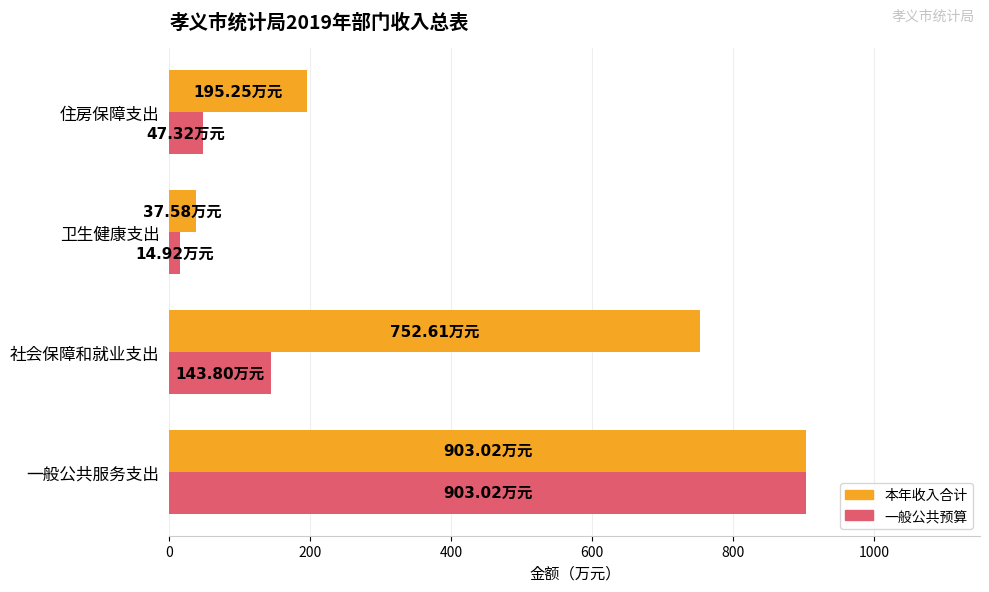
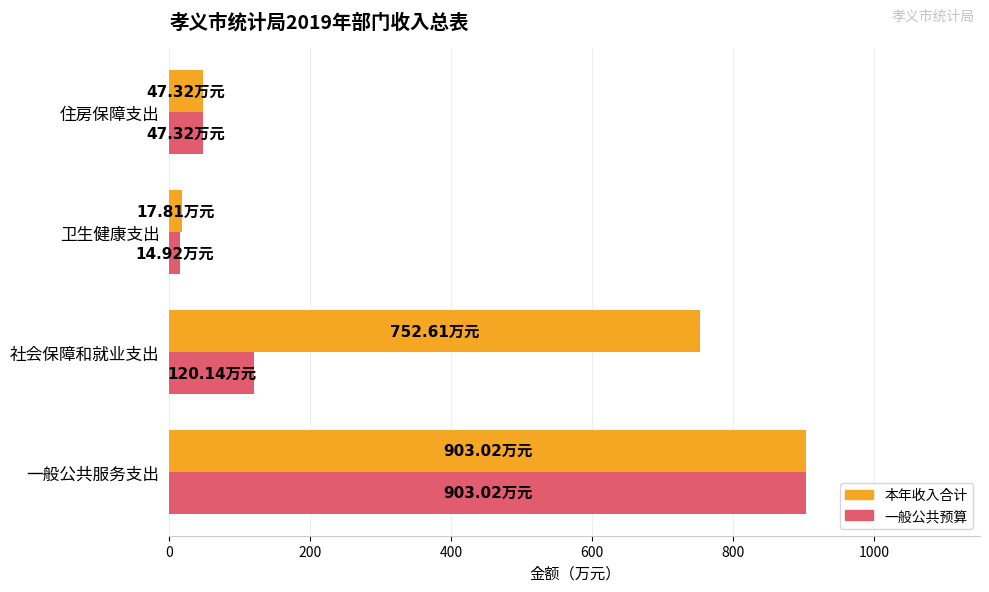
  {
    "本年收入合计": {
-     "住房保障支出": 195.25,
-     "卫生健康支出": 37.58,
+     "住房保障支出": 47.32,
+     "卫生健康支出": 17.81,
      "社会保障和就业支出": 752.61,
      "一般公共服务支出": 903.02
    },
    "一般公共预算": {
      "住房保障支出": 47.32,
      "卫生健康支出": 14.92,
-     "社会保障和就业支出": 143.80,
+     "社会保障和就业支出": 120.14,
      "一般公共服务支出": 903.02
    }
  }
